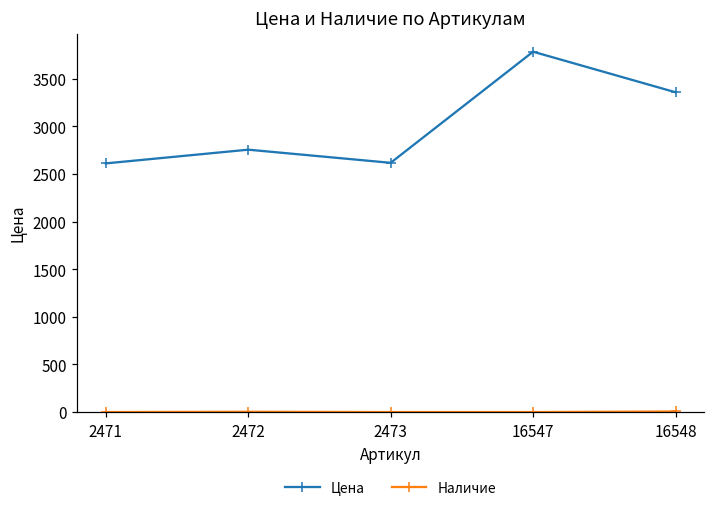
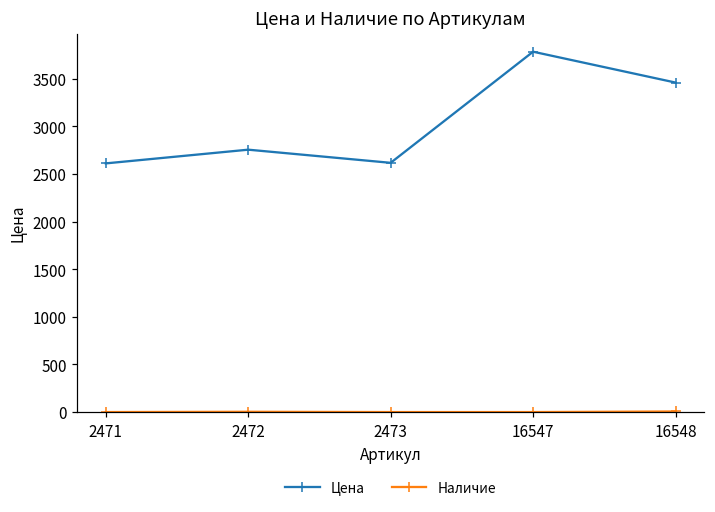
  {
    "Цена": {
      "2471": 2600,
      "2472": 2800,
      "2473": 2600,
      "16547": 3800,
-     "16548": 3400
+     "16548": 3500
    },
    "Наличие": {
      "2471": 0,
      "2472": 0,
      "2473": 0,
      "16547": 0,
      "16548": 0
    }
  }
